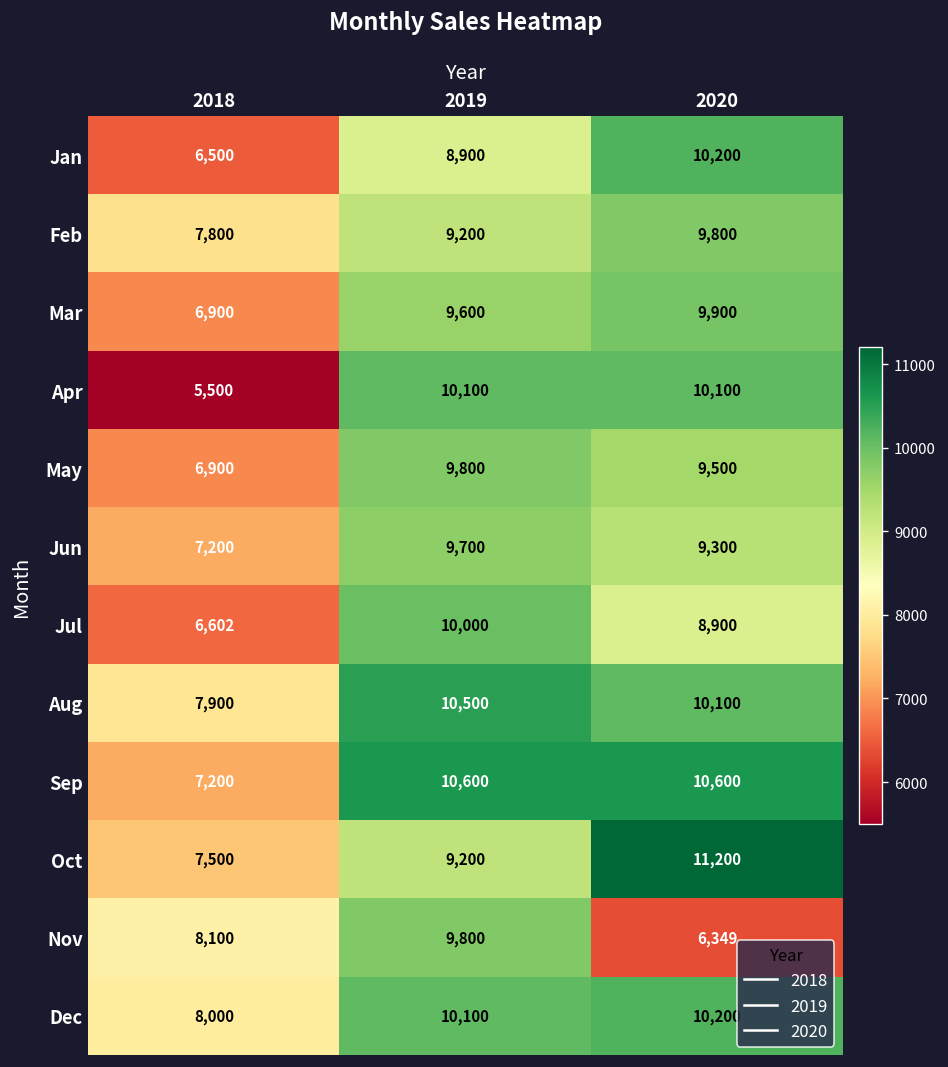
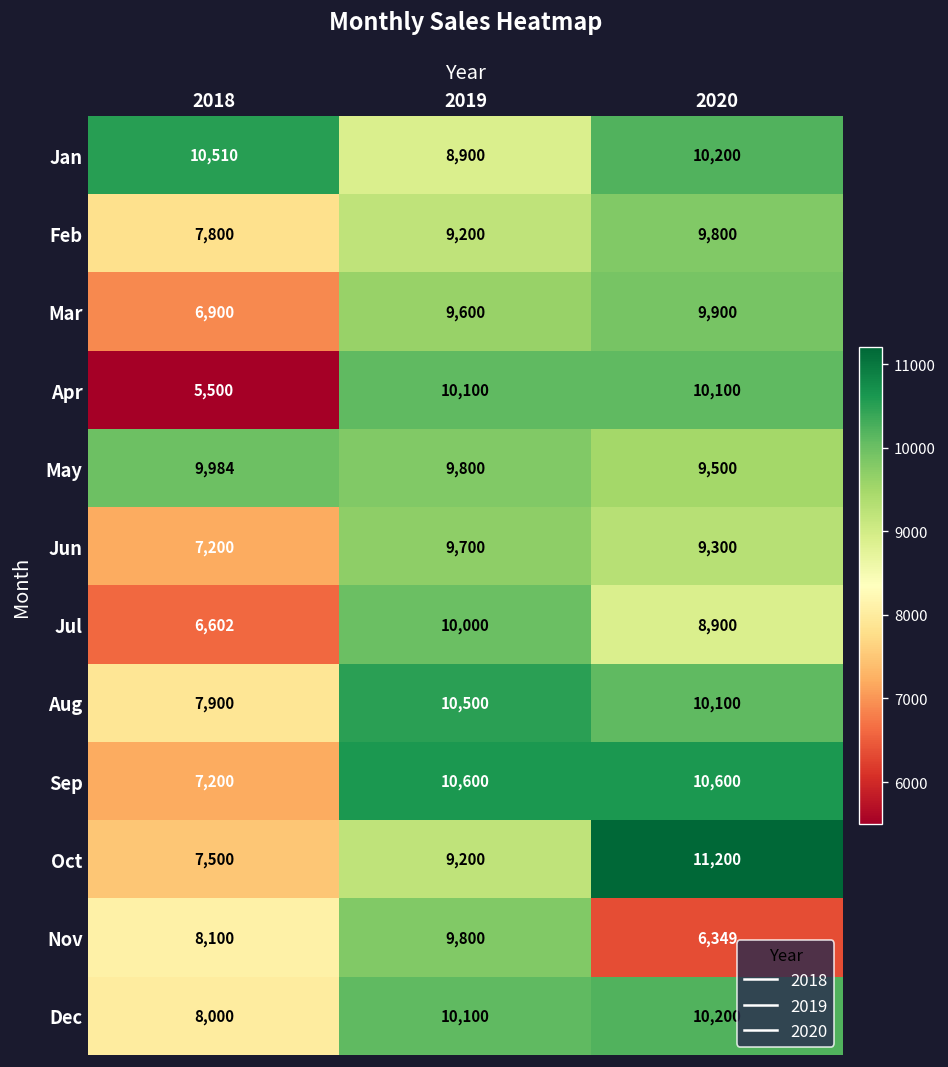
  {
    "Jan": {
-     "2018": "6,500",
+     "2018": "10,510",
      "2019": "8,900",
      "2020": "10,200"
    },
    "Feb": {
      "2018": "7,800",
      "2019": "9,200",
      "2020": "9,800"
    },
    "Mar": {
      "2018": "6,900",
      "2019": "9,600",
      "2020": "9,900"
    },
    "Apr": {
      "2018": "5,500",
      "2019": "10,100",
      "2020": "10,100"
    },
    "May": {
-     "2018": "6,900",
+     "2018": "9,984",
      "2019": "9,800",
      "2020": "9,500"
    },
    "Jun": {
      "2018": "7,200",
      "2019": "9,700",
      "2020": "9,300"
    },
    "Jul": {
      "2018": "6,602",
      "2019": "10,000",
      "2020": "8,900"
    },
    "Aug": {
      "2018": "7,900",
      "2019": "10,500",
      "2020": "10,100"
    },
    "Sep": {
      "2018": "7,200",
      "2019": "10,600",
      "2020": "10,600"
    },
    "Oct": {
      "2018": "7,500",
      "2019": "9,200",
      "2020": "11,200"
    },
    "Nov": {
      "2018": "8,100",
      "2019": "9,800",
      "2020": "6,349"
    },
    "Dec": {
      "2018": "8,000",
      "2019": "10,100"
    }
  }
